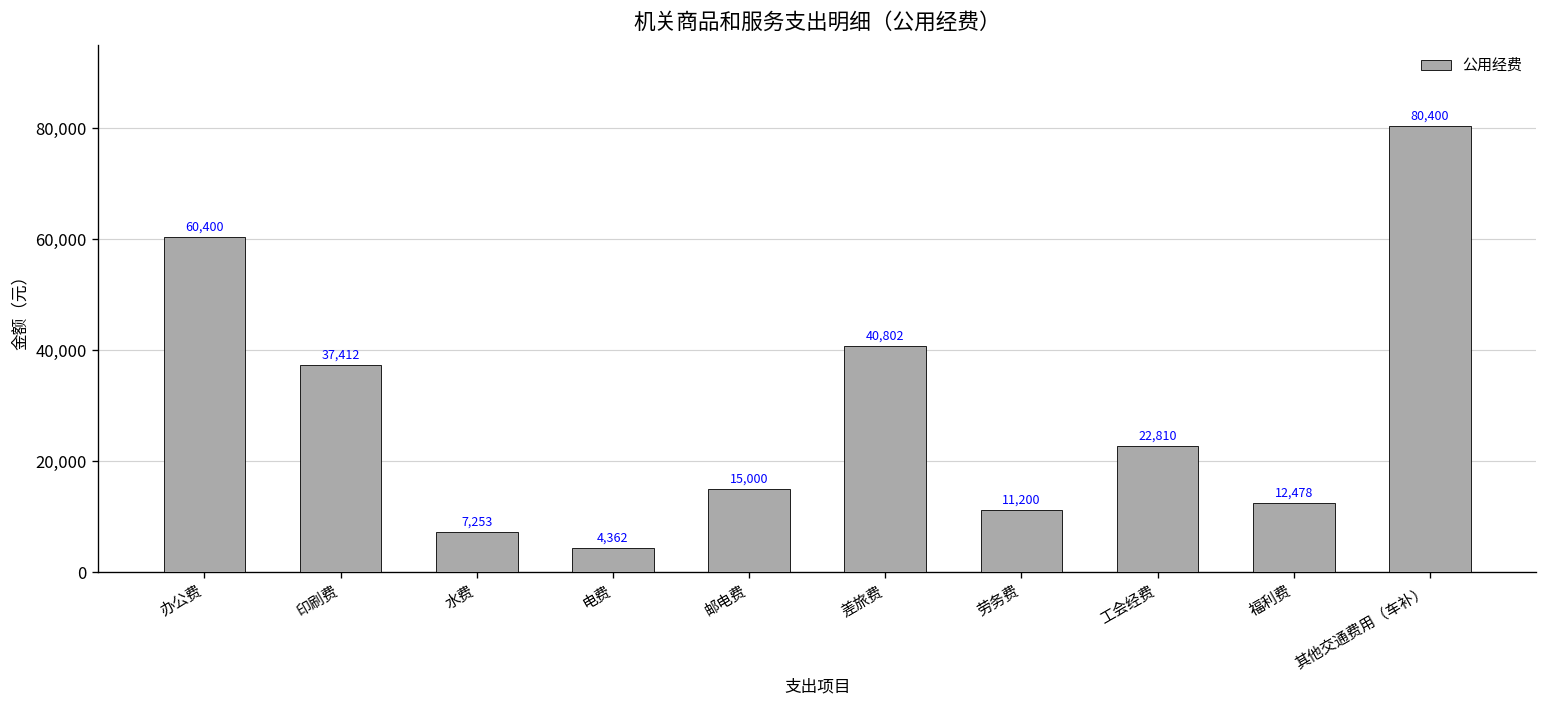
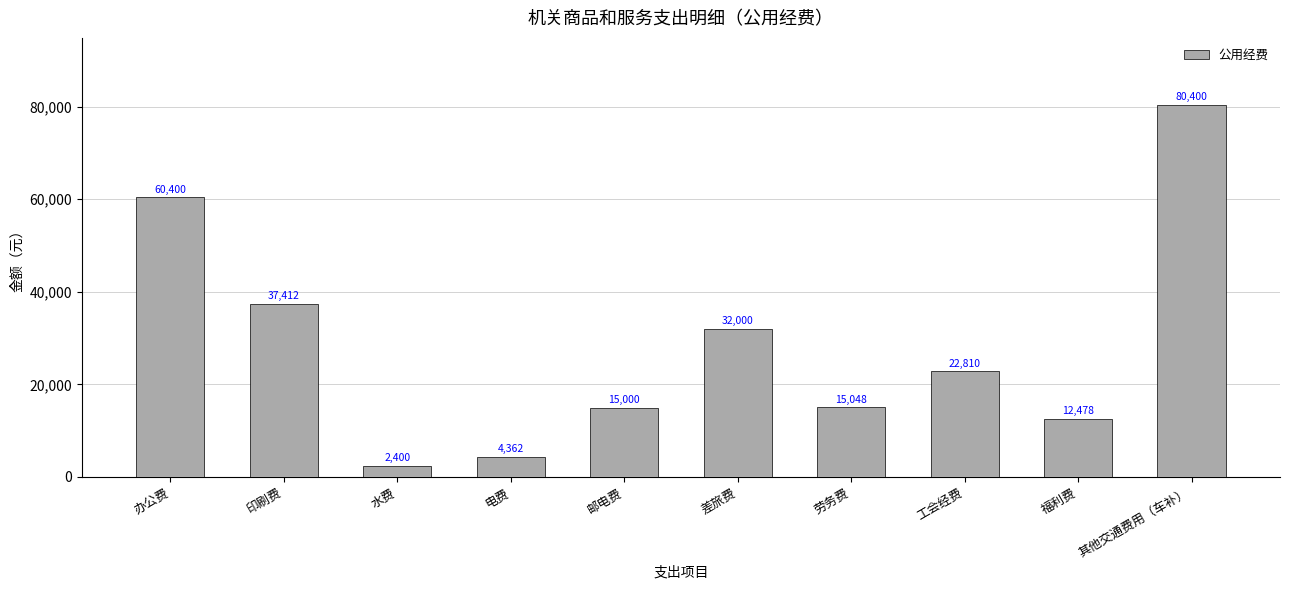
  {
    "办公费": "60,400",
    "印刷费": "37,412",
-   "水费": "7,253",
+   "水费": "2,400",
    "电费": "4,362",
    "邮电费": "15,000",
-   "差旅费": "40,802",
-   "劳务费": "11,200",
+   "差旅费": "32,000",
+   "劳务费": "15,048",
    "工会经费": "22,810",
    "福利费": "12,478",
    "其他交通费用（车补）": "80,400"
  }
